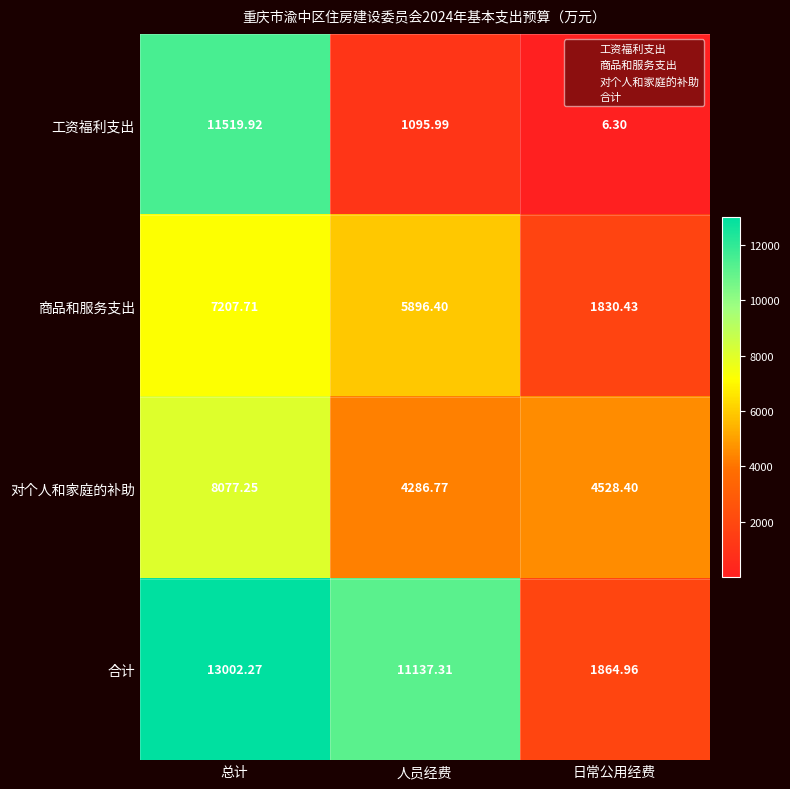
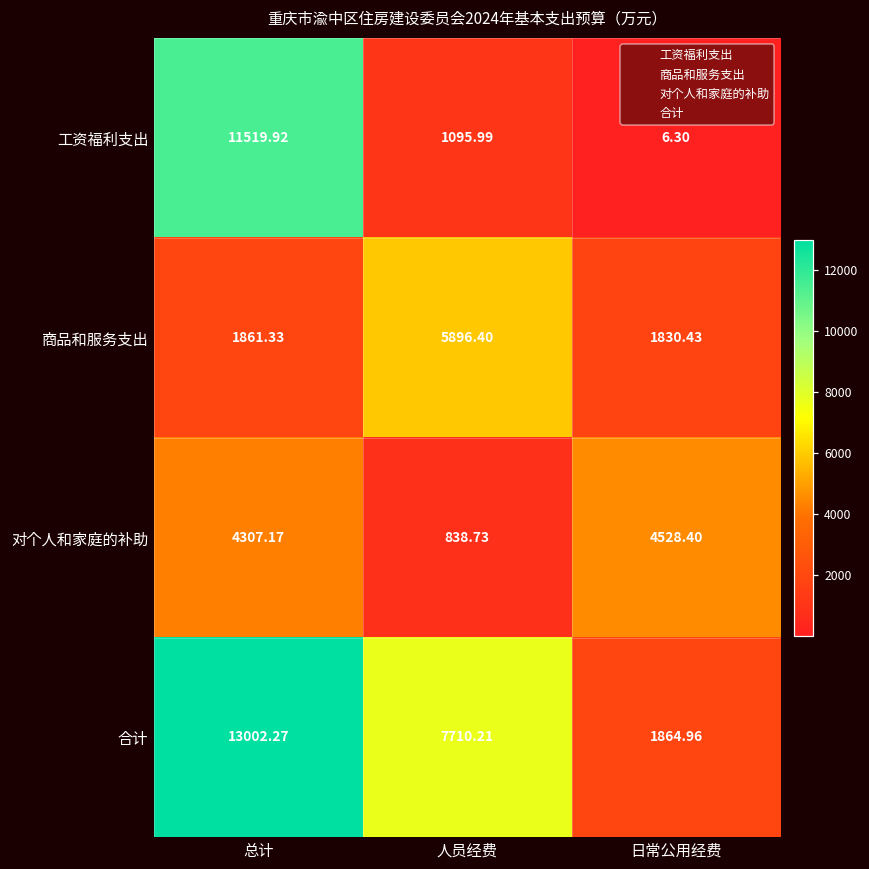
  {
    "工资福利支出": {
      "总计": 11519.92,
      "人员经费": 1095.99,
      "日常公用经费": 6.30
    },
    "商品和服务支出": {
-     "总计": 7207.71,
+     "总计": 1861.33,
      "人员经费": 5896.40,
      "日常公用经费": 1830.43
    },
    "对个人和家庭的补助": {
-     "总计": 8077.25,
-     "人员经费": 4286.77,
+     "总计": 4307.17,
+     "人员经费": 838.73,
      "日常公用经费": 4528.40
    },
    "合计": {
      "总计": 13002.27,
-     "人员经费": 11137.31,
+     "人员经费": 7710.21,
      "日常公用经费": 1864.96
    }
  }
